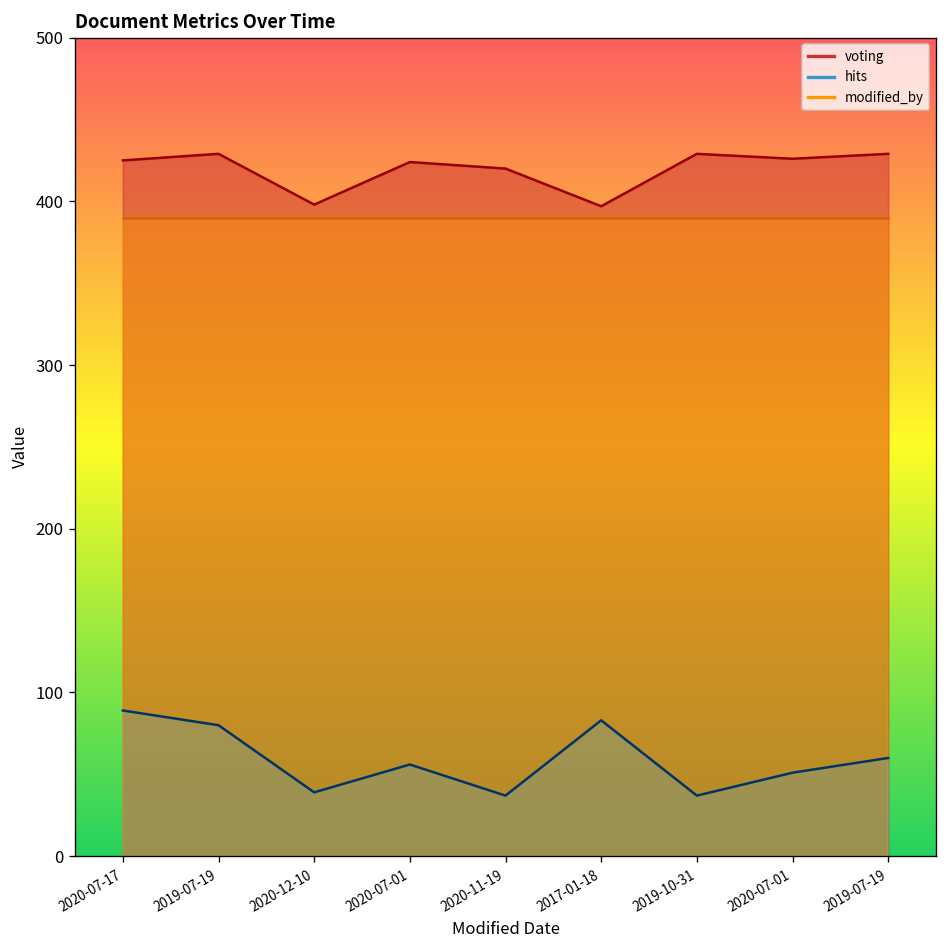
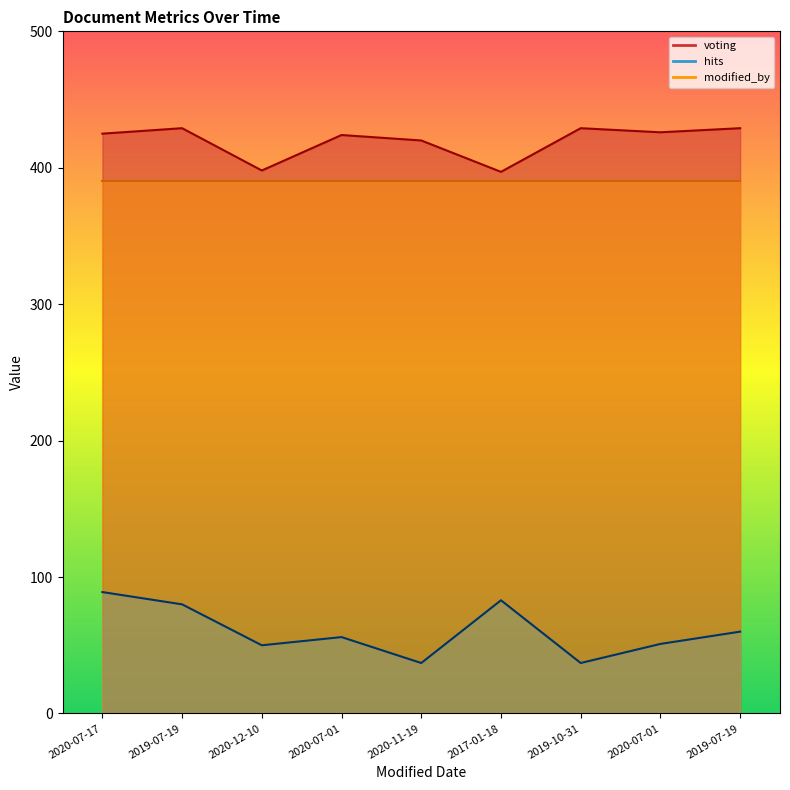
  {
    "voting": {
      "2020-07-17": 425,
      "2020-12-10": 398,
      "2020-11-19": 420,
      "2017-01-18": 397,
      "2019-10-31": 429
    },
    "hits": {
      "2020-07-17": 89,
-     "2020-12-10": 39,
+     "2020-12-10": 50,
      "2020-11-19": 37,
      "2017-01-18": 83,
      "2019-10-31": 37
    },
    "modified_by": {
      "2020-07-17": 390,
      "2020-12-10": 390,
      "2020-11-19": 390,
      "2017-01-18": 390,
      "2019-10-31": 390
    }
  }
